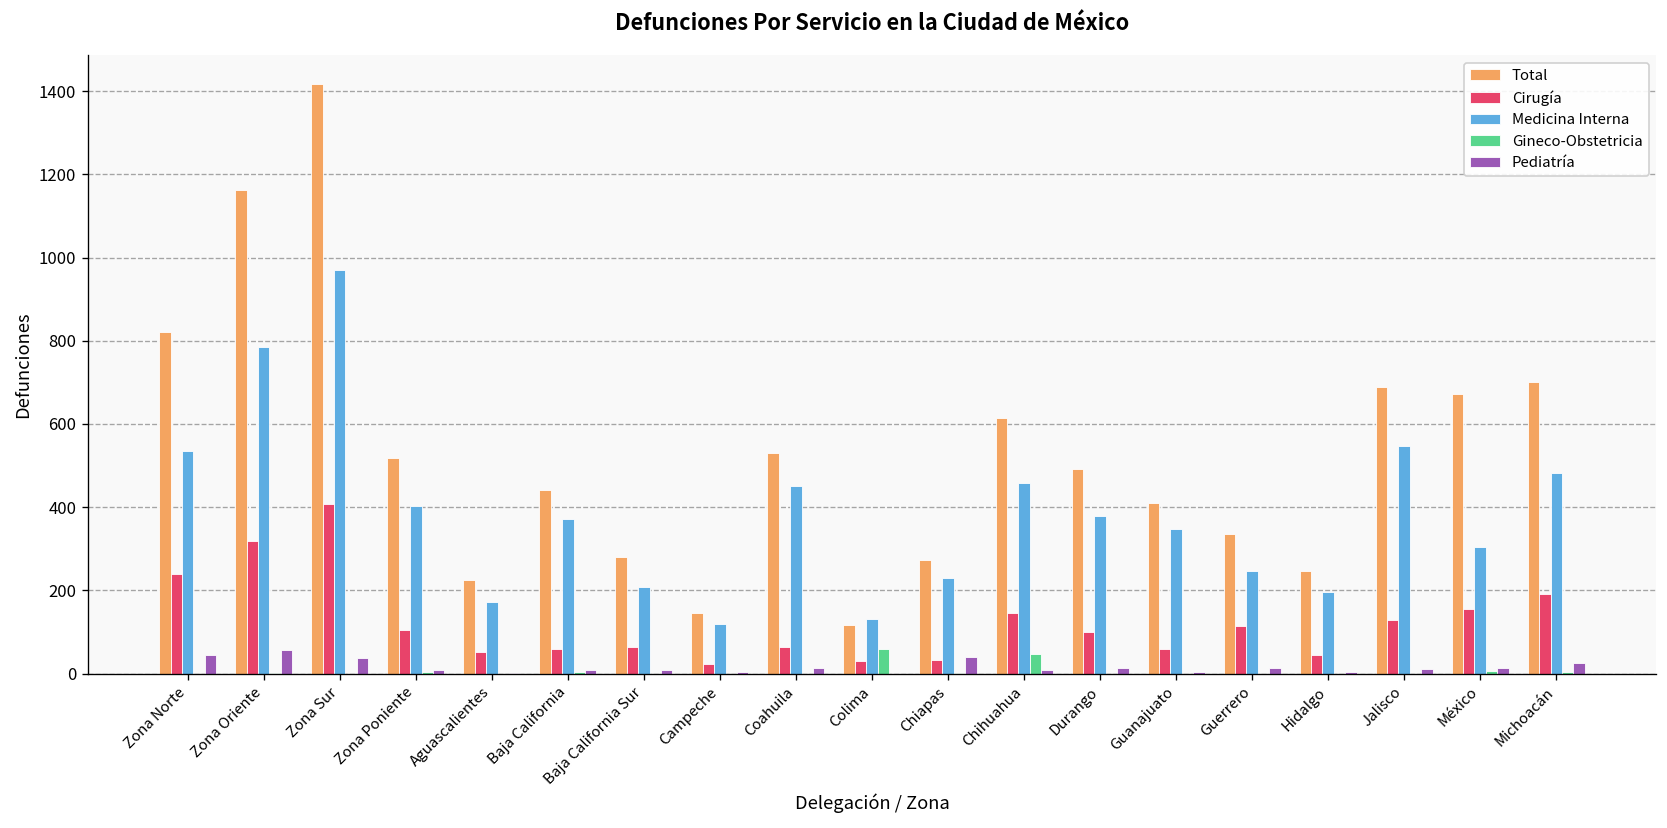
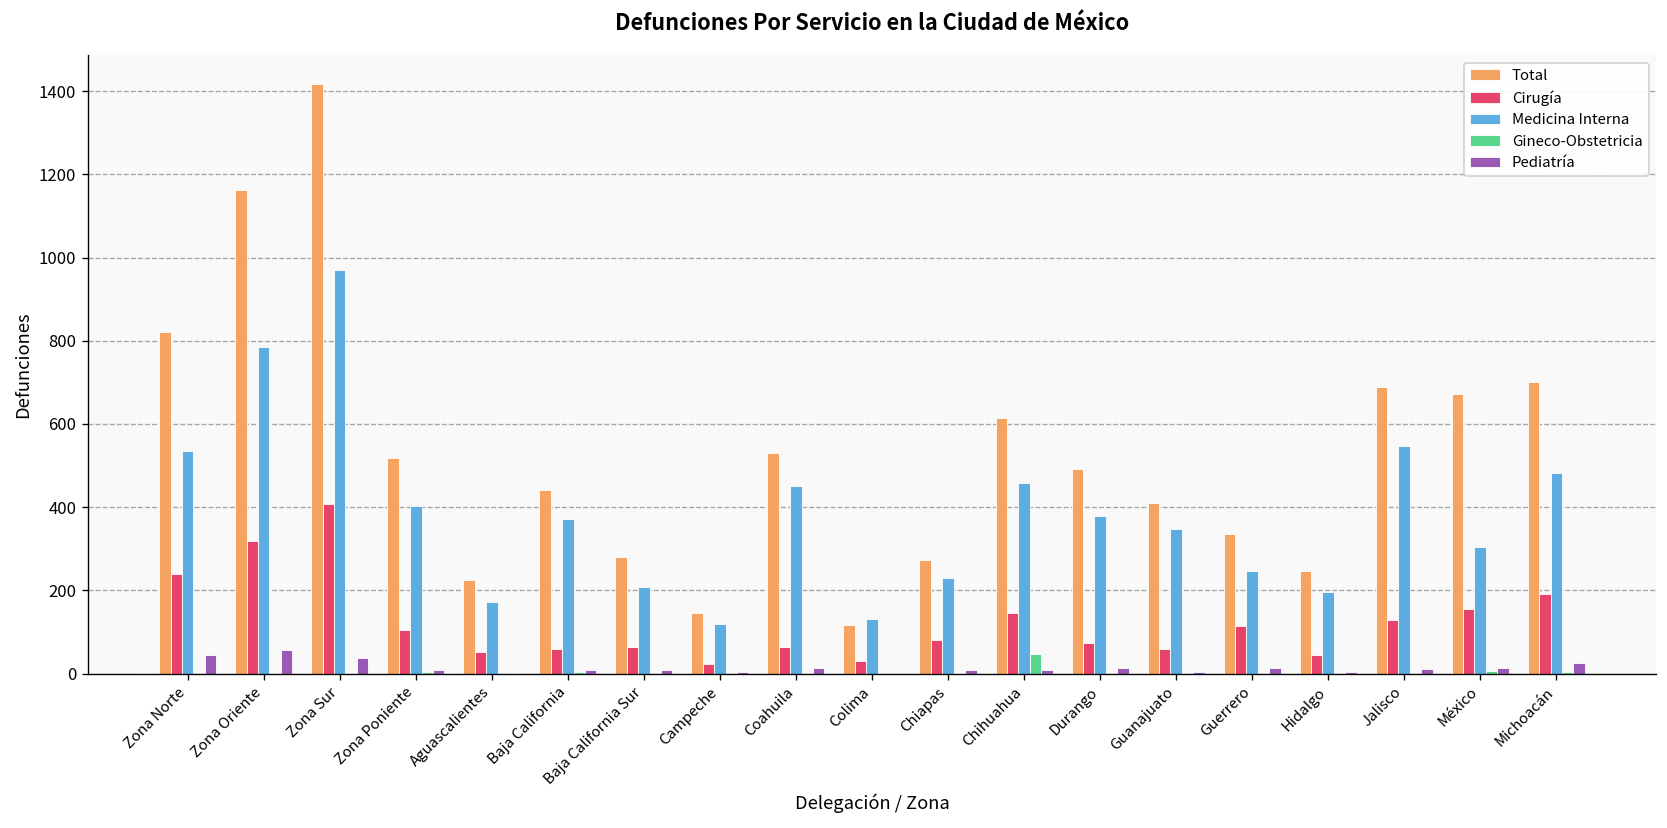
  {
    "Total": {
      "Zona Norte": 820,
      "Zona Oriente": 1160,
      "Zona Sur": 1420,
      "Zona Poniente": 520,
      "Aguascalientes": 230,
      "Baja California": 440,
      "Baja California Sur": 280,
      "Campeche": 150,
      "Coahuila": 530,
      "Colima": 120,
      "Chiapas": 270,
      "Chihuahua": 620,
      "Durango": 490,
      "Guanajuato": 410,
      "Guerrero": 340,
      "Hidalgo": 250,
      "Jalisco": 690,
      "México": 670,
      "Michoacán": 700
    },
    "Cirugía": {
      "Zona Norte": 240,
      "Zona Oriente": 320,
      "Zona Sur": 410,
      "Zona Poniente": 110,
      "Aguascalientes": 50,
      "Baja California": 60,
      "Baja California Sur": 60,
      "Campeche": 20,
      "Coahuila": 70,
      "Colima": 30,
-     "Chiapas": 30,
+     "Chiapas": 80,
      "Chihuahua": 150,
-     "Durango": 100,
+     "Durango": 70,
      "Guanajuato": 60,
      "Guerrero": 120,
      "Hidalgo": 50,
      "Jalisco": 130,
      "México": 160,
      "Michoacán": 190
    },
    "Medicina Interna": {
      "Zona Norte": 540,
      "Zona Oriente": 790,
      "Zona Sur": 970,
      "Zona Poniente": 400,
      "Aguascalientes": 170,
      "Baja California": 370,
      "Baja California Sur": 210,
      "Campeche": 120,
      "Coahuila": 450,
      "Colima": 130,
      "Chiapas": 230,
      "Chihuahua": 460,
      "Durango": 380,
      "Guanajuato": 350,
      "Guerrero": 250,
      "Hidalgo": 200,
      "Jalisco": 550,
      "México": 310,
      "Michoacán": 480
    },
    "Gineco-Obstetricia": {
      "Zona Norte": 0,
      "Zona Sur": 0,
      "Aguascalientes": 0,
      "Baja California Sur": 0,
      "Campeche": 0,
      "Coahuila": 0,
-     "Colima": 60,
+     "Colima": 0,
      "Chihuahua": 50,
      "Durango": 0,
      "Guanajuato": 0,
      "Guerrero": 0,
      "Hidalgo": 0,
      "Jalisco": 0
    },
    "Pediatría": {
      "Zona Norte": 50,
      "Zona Oriente": 60,
      "Zona Sur": 40,
      "Zona Poniente": 10,
      "Baja California": 10,
      "Baja California Sur": 10,
      "Coahuila": 10,
      "Colima": 0,
-     "Chiapas": 40,
+     "Chiapas": 10,
      "Chihuahua": 10,
      "Durango": 10,
      "Guerrero": 10,
      "Jalisco": 10,
      "México": 10,
      "Michoacán": 30
    }
  }
